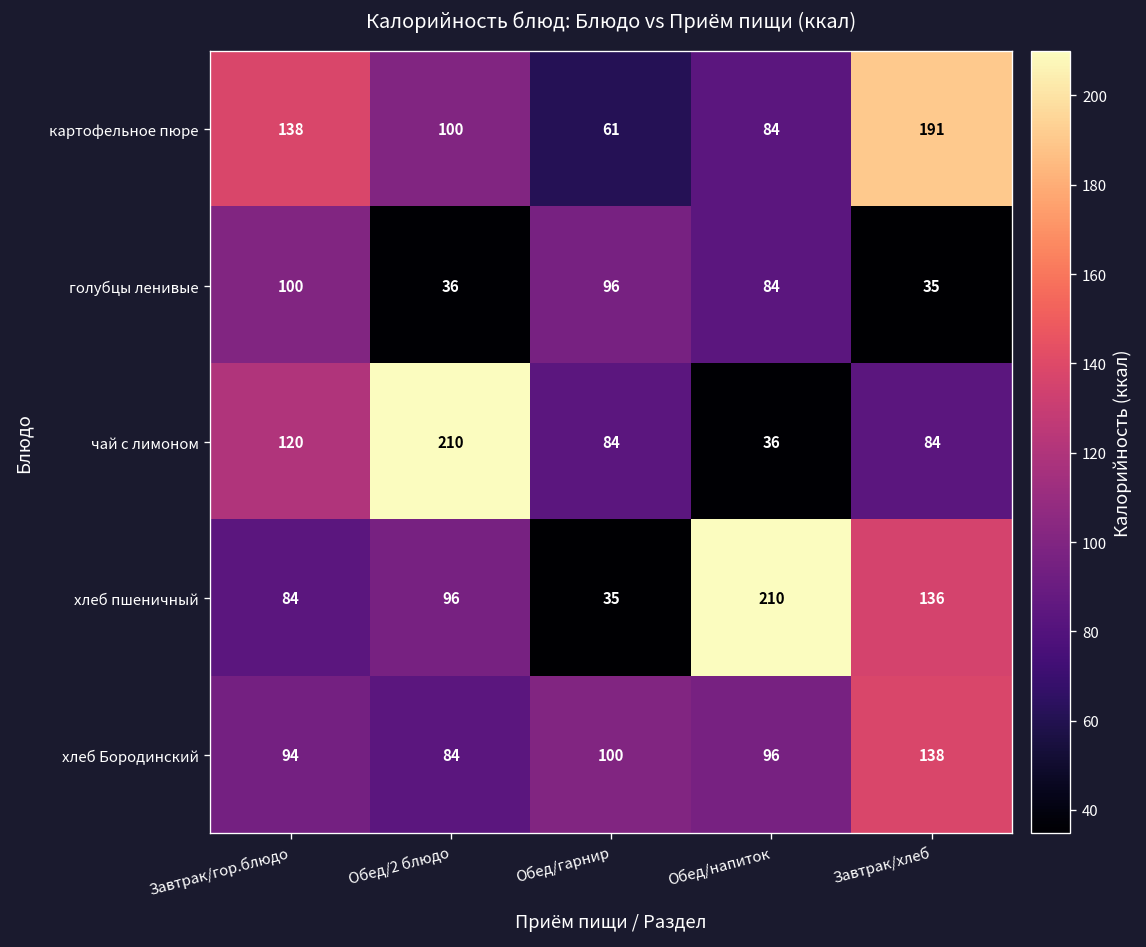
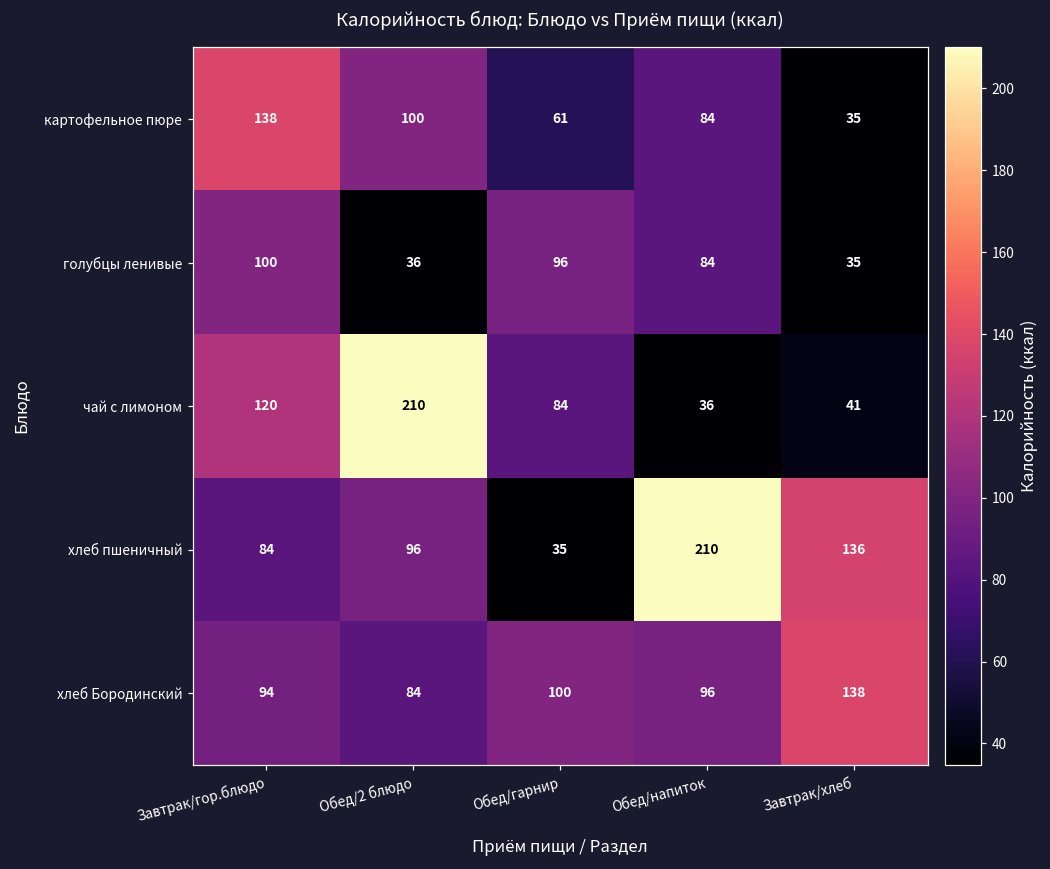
  {
    "картофельное пюре": {
      "Завтрак/гор.блюдо": 138,
      "Обед/2 блюдо": 100,
      "Обед/гарнир": 61,
      "Обед/напиток": 84,
-     "Завтрак/хлеб": 191
+     "Завтрак/хлеб": 35
    },
    "голубцы ленивые": {
      "Завтрак/гор.блюдо": 100,
      "Обед/2 блюдо": 36,
      "Обед/гарнир": 96,
      "Обед/напиток": 84,
      "Завтрак/хлеб": 35
    },
    "чай с лимоном": {
      "Завтрак/гор.блюдо": 120,
      "Обед/2 блюдо": 210,
      "Обед/гарнир": 84,
      "Обед/напиток": 36,
-     "Завтрак/хлеб": 84
+     "Завтрак/хлеб": 41
    },
    "хлеб пшеничный": {
      "Завтрак/гор.блюдо": 84,
      "Обед/2 блюдо": 96,
      "Обед/гарнир": 35,
      "Обед/напиток": 210,
      "Завтрак/хлеб": 136
    },
    "хлеб Бородинский": {
      "Завтрак/гор.блюдо": 94,
      "Обед/2 блюдо": 84,
      "Обед/гарнир": 100,
      "Обед/напиток": 96,
      "Завтрак/хлеб": 138
    }
  }
